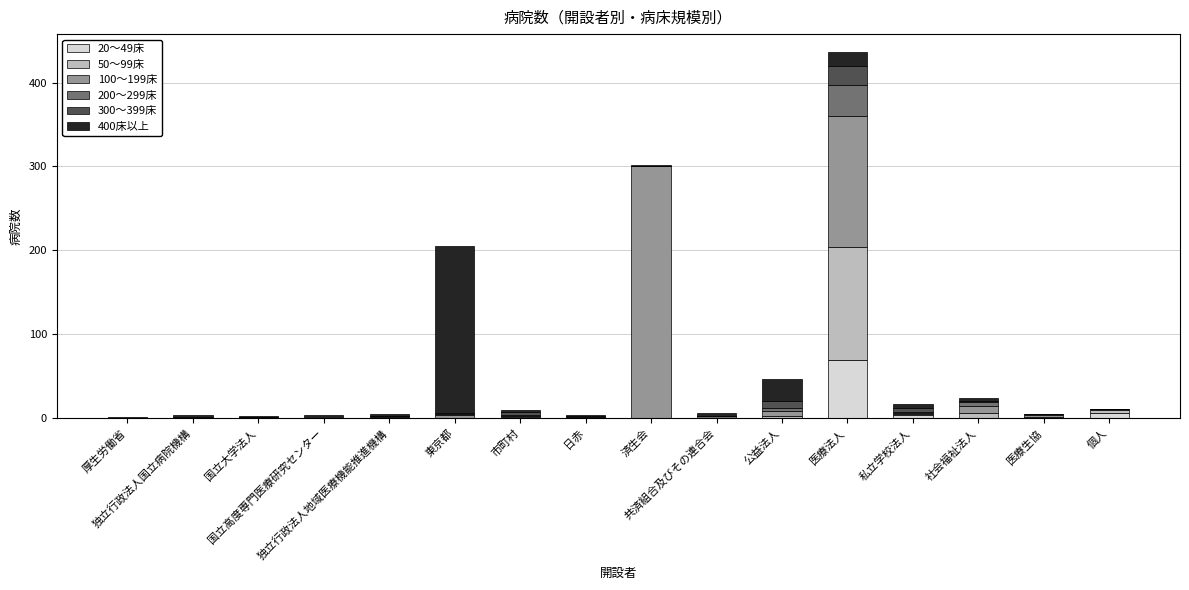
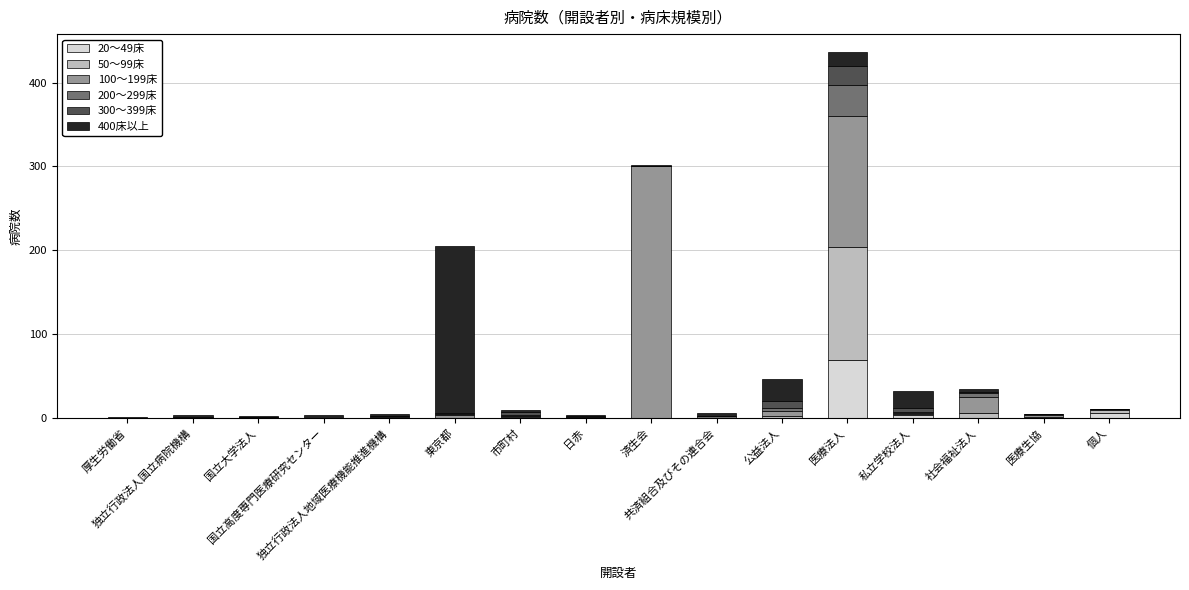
  {
    "100～199床": {
      "厚生労働省": 0,
      "独立行政法人国立病院機構": 0,
      "国立高度専門医療研究センター": 0,
      "東京都": 0,
      "済生会": 300,
      "共済組合及びその連合会": 0,
      "公益法人": 10,
      "医療法人": 160,
-     "社会福祉法人": 10,
+     "社会福祉法人": 20,
      "医療生協": 0
    },
    "400床以上": {
      "独立行政法人国立病院機構": 0,
      "国立高度専門医療研究センター": 0,
      "東京都": 200,
      "市町村": 0,
      "共済組合及びその連合会": 0,
      "公益法人": 30,
      "医療法人": 20,
-     "私立学校法人": 10,
+     "私立学校法人": 20,
      "社会福祉法人": 0,
      "医療生協": 0,
      "個人": 0
    }
  }
